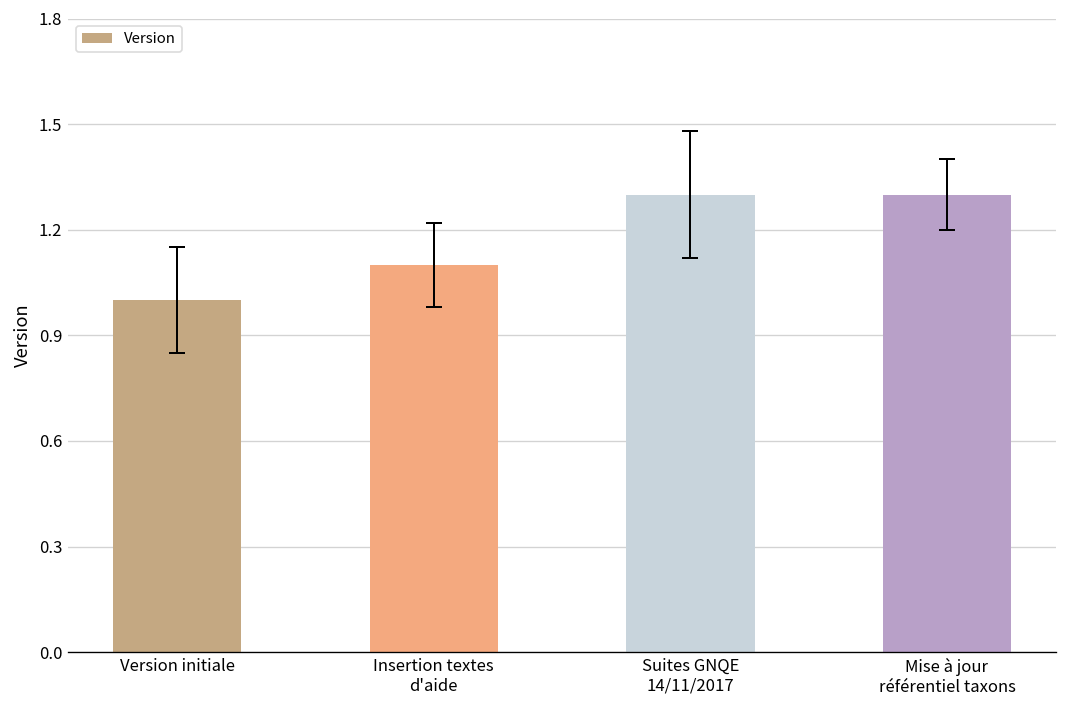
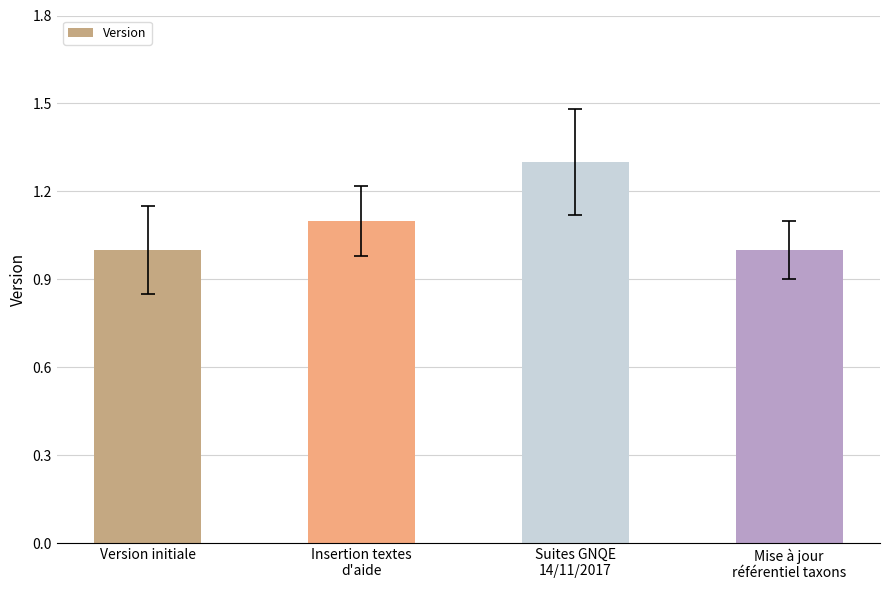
  {
    "Version": {
      "Version initiale": 1.0,
      "Insertion textes d'aide": 1.1,
      "Suites GNQE 14/11/2017": 1.3,
-     "Mise à jour référentiel taxons": 1.3
+     "Mise à jour référentiel taxons": 1.0
    }
  }
